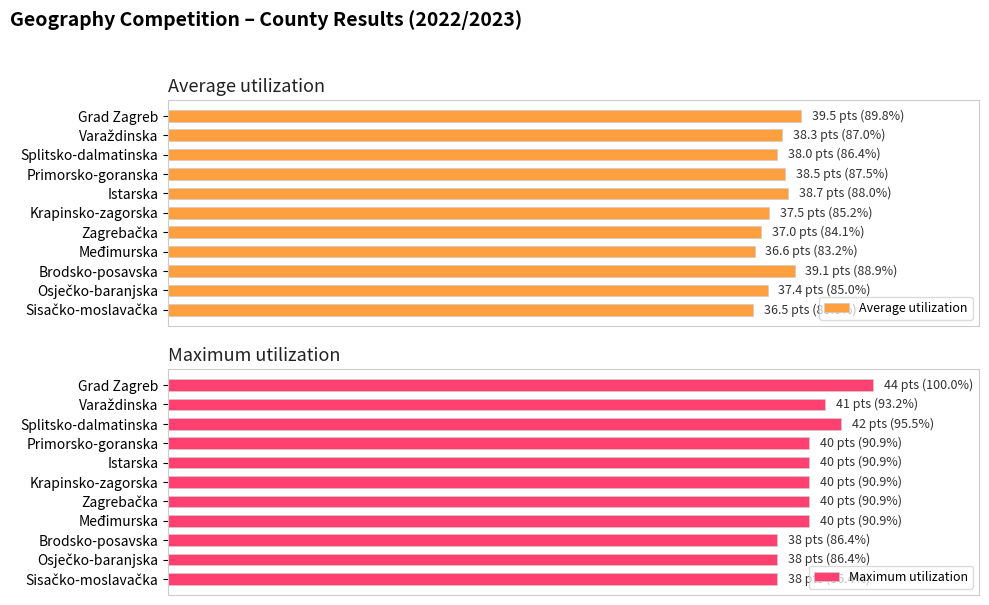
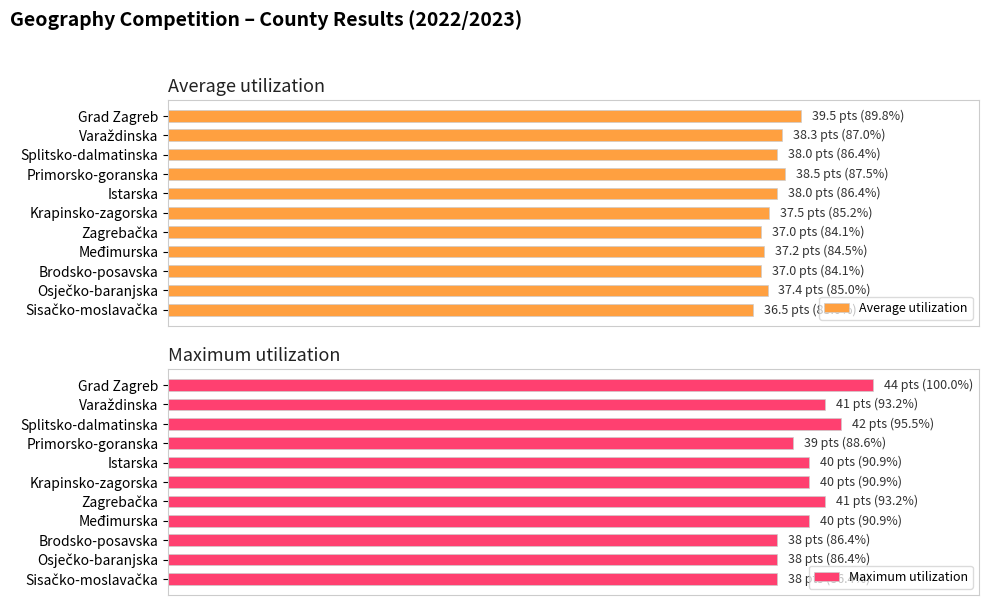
  {
    "Average utilization": {
      "Grad Zagreb": "(89.8%)",
      "Varaždinska": "(87.0%)",
      "Splitsko-dalmatinska": "(86.4%)",
      "Primorsko-goranska": "(87.5%)",
-     "Istarska": "38.7 pts (88.0%)",
+     "Istarska": "38.0 pts (86.4%)",
      "Krapinsko-zagorska": "(85.2%)",
      "Zagrebačka": "(84.1%)",
-     "Međimurska": "36.6 pts (83.2%)",
-     "Brodsko-posavska": "39.1 pts (88.9%)"
+     "Međimurska": "37.2 pts (84.5%)",
+     "Brodsko-posavska": "37.0 pts (84.1%)"
    },
    "Maximum utilization": {
      "Grad Zagreb": "(100.0%)",
      "Varaždinska": "(93.2%)",
      "Splitsko-dalmatinska": "(95.5%)",
-     "Primorsko-goranska": "40 pts (90.9%)",
+     "Primorsko-goranska": "39 pts (88.6%)",
      "Istarska": "(90.9%)",
      "Krapinsko-zagorska": "(90.9%)",
-     "Zagrebačka": "40 pts (90.9%)",
+     "Zagrebačka": "41 pts (93.2%)",
      "Međimurska": "(90.9%)",
      "Brodsko-posavska": "(86.4%)"
    }
  }
